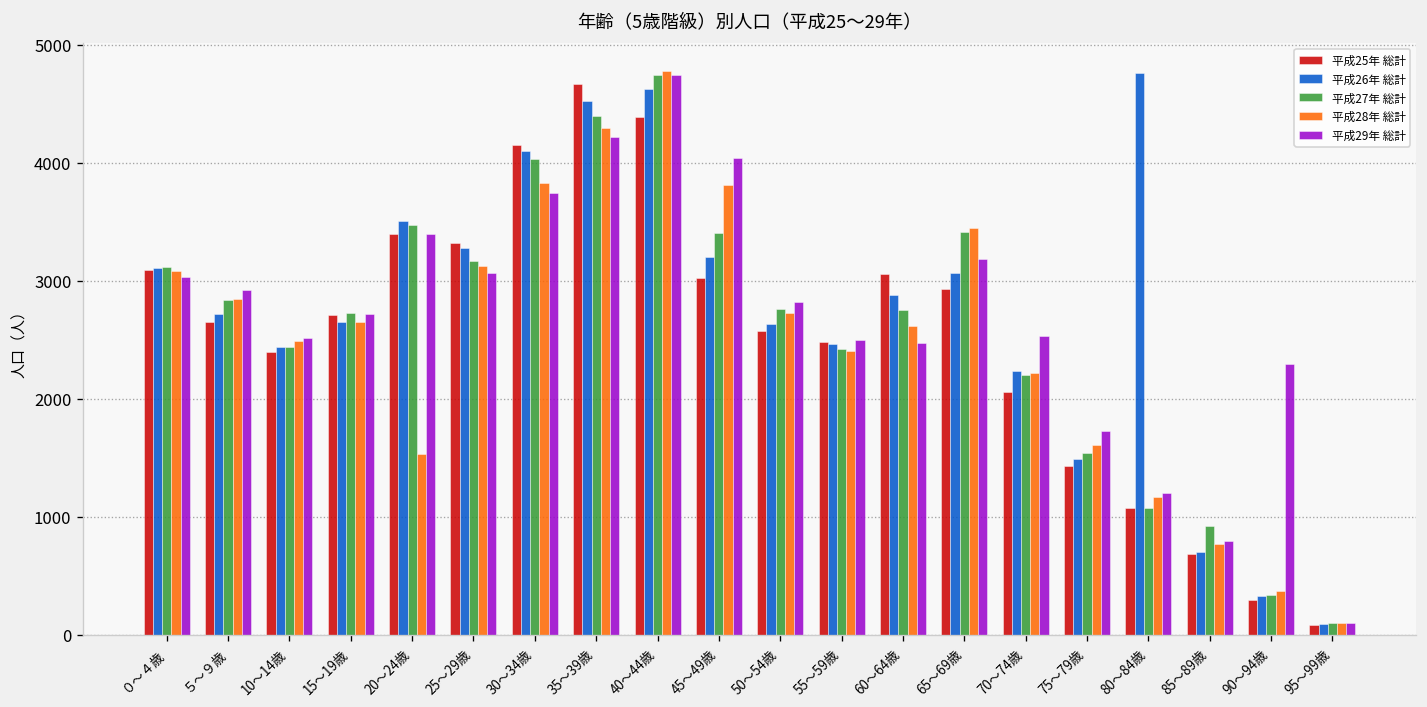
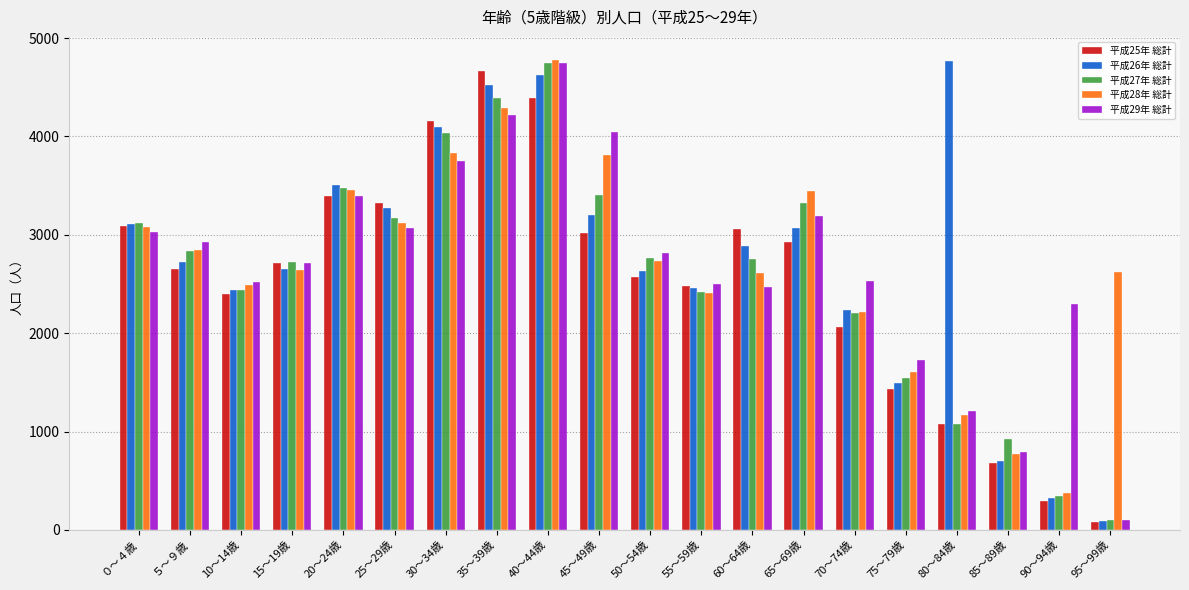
  {
    "平成25年 総計": {
      "０～４歳": 3100,
      "５～９歳": 2600,
      "10～14歳": 2400,
      "15～19歳": 2700,
      "20～24歳": 3400,
      "25～29歳": 3300,
      "30～34歳": 4200,
      "35～39歳": 4700,
      "40～44歳": 4400,
      "45～49歳": 3000,
      "50～54歳": 2600,
      "55～59歳": 2500,
      "60～64歳": 3100,
      "65～69歳": 2900,
      "70～74歳": 2100,
      "75～79歳": 1400,
      "80～84歳": 1100,
      "85～89歳": 700,
      "90～94歳": 300,
      "95～99歳": 100
    },
    "平成26年 総計": {
      "０～４歳": 3100,
      "５～９歳": 2700,
      "10～14歳": 2400,
      "15～19歳": 2600,
      "20～24歳": 3500,
      "25～29歳": 3300,
      "30～34歳": 4100,
      "35～39歳": 4500,
      "40～44歳": 4600,
      "45～49歳": 3200,
      "50～54歳": 2600,
      "55～59歳": 2500,
      "60～64歳": 2900,
      "65～69歳": 3100,
      "70～74歳": 2200,
      "75～79歳": 1500,
      "80～84歳": 4800,
      "85～89歳": 700,
      "90～94歳": 300,
      "95～99歳": 100
    },
    "平成27年 総計": {
      "０～４歳": 3100,
      "５～９歳": 2800,
      "10～14歳": 2400,
      "15～19歳": 2700,
      "20～24歳": 3500,
      "25～29歳": 3200,
      "30～34歳": 4000,
      "35～39歳": 4400,
      "40～44歳": 4700,
      "45～49歳": 3400,
      "50～54歳": 2800,
      "55～59歳": 2400,
      "60～64歳": 2800,
-     "65～69歳": 3400,
+     "65～69歳": 3300,
      "70～74歳": 2200,
      "75～79歳": 1500,
      "80～84歳": 1100,
      "85～89歳": 900,
      "90～94歳": 300,
      "95～99歳": 100
    },
    "平成28年 総計": {
      "０～４歳": 3100,
      "５～９歳": 2800,
      "10～14歳": 2500,
      "15～19歳": 2600,
-     "20～24歳": 1500,
+     "20～24歳": 3500,
      "25～29歳": 3100,
      "30～34歳": 3800,
      "35～39歳": 4300,
      "40～44歳": 4800,
      "45～49歳": 3800,
      "50～54歳": 2700,
      "55～59歳": 2400,
      "60～64歳": 2600,
      "65～69歳": 3400,
      "70～74歳": 2200,
      "75～79歳": 1600,
      "80～84歳": 1200,
      "85～89歳": 800,
      "90～94歳": 400,
-     "95～99歳": 100
+     "95～99歳": 2600
    },
    "平成29年 総計": {
      "０～４歳": 3000,
      "５～９歳": 2900,
      "10～14歳": 2500,
      "15～19歳": 2700,
      "20～24歳": 3400,
      "25～29歳": 3100,
      "30～34歳": 3700,
      "35～39歳": 4200,
      "40～44歳": 4700,
      "45～49歳": 4000,
      "50～54歳": 2800,
      "55～59歳": 2500,
      "60～64歳": 2500,
      "65～69歳": 3200,
      "70～74歳": 2500,
      "75～79歳": 1700,
      "80～84歳": 1200,
      "85～89歳": 800,
      "90～94歳": 2300,
      "95～99歳": 100
    }
  }
